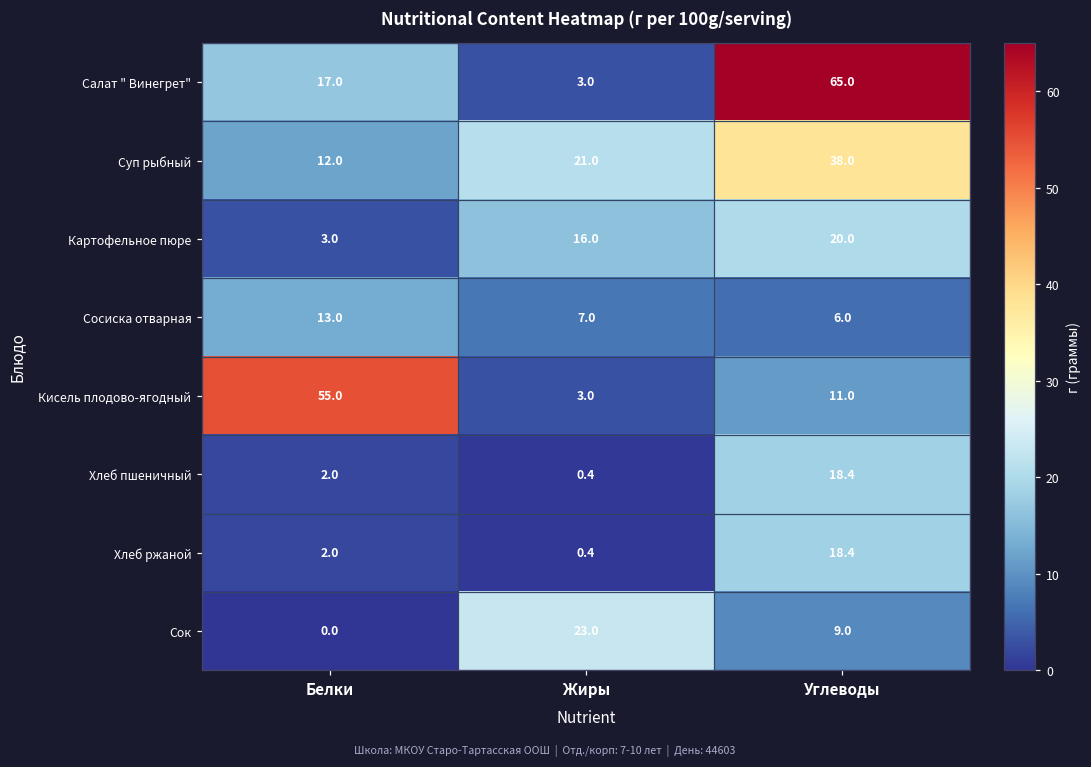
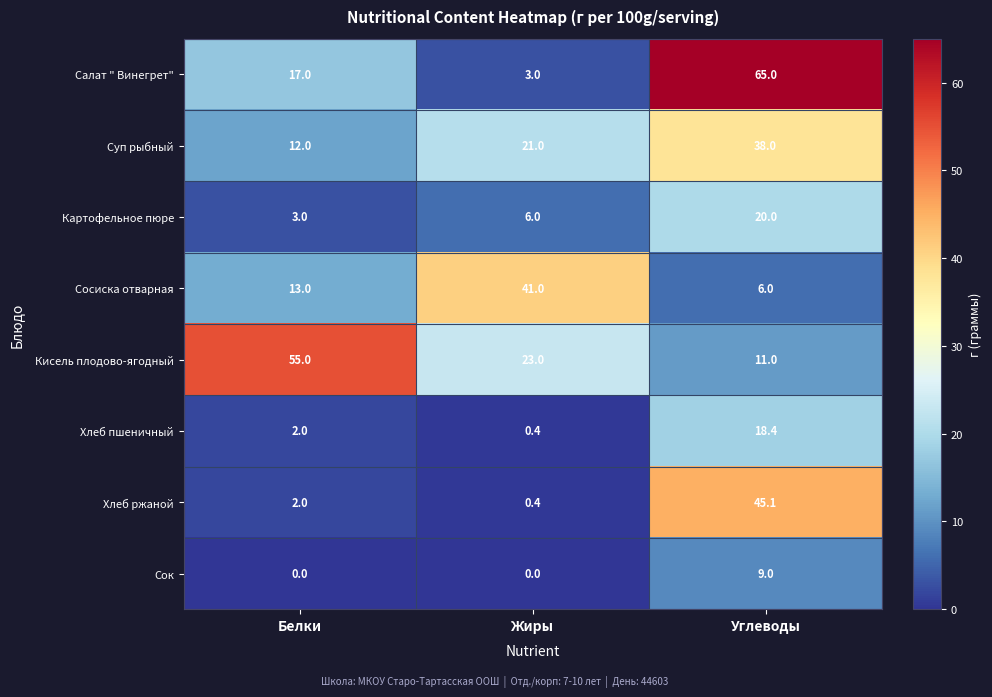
  {
    "Картофельное пюре": {
-     "Жиры": 16.0
+     "Жиры": 6.0
    },
    "Сосиска отварная": {
-     "Жиры": 7.0
+     "Жиры": 41.0
    },
    "Кисель плодово-ягодный": {
-     "Жиры": 3.0
+     "Жиры": 23.0
    },
    "Хлеб ржаной": {
-     "Углеводы": 18.4
+     "Углеводы": 45.1
    },
    "Сок": {
-     "Жиры": 23.0
+     "Жиры": 0.0
    }
  }
